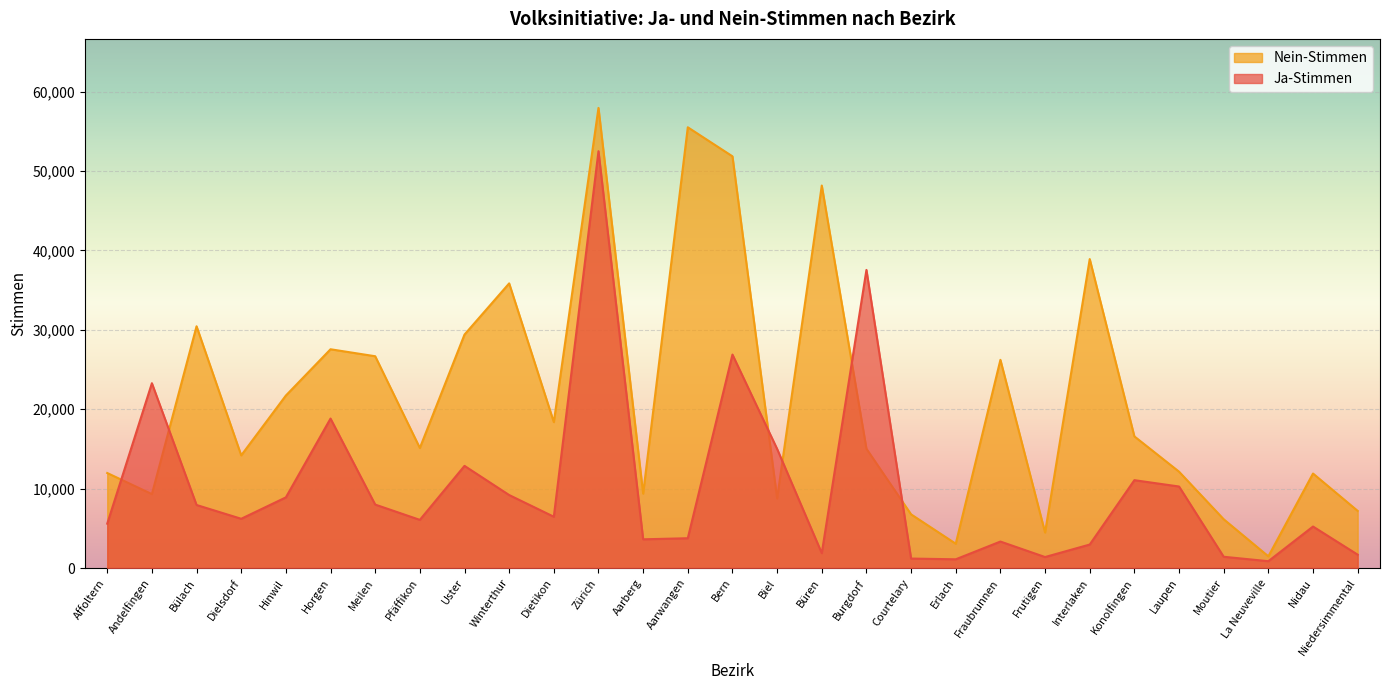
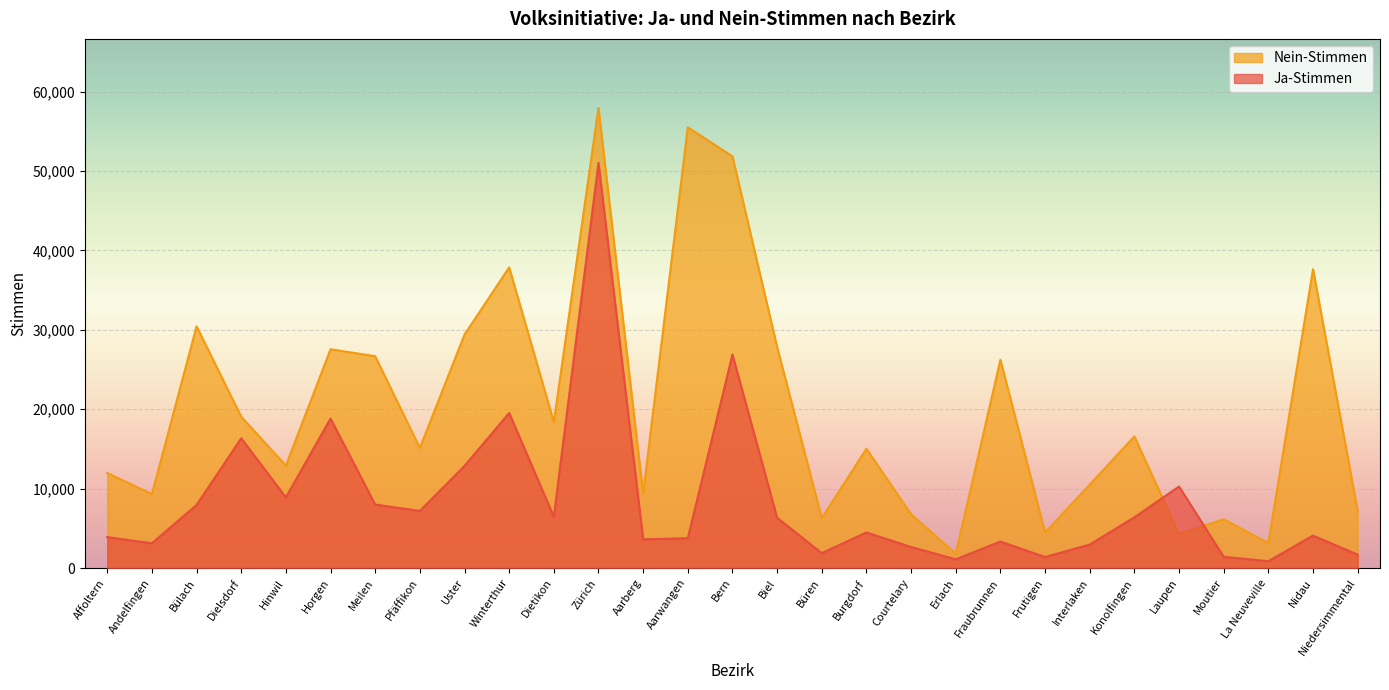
  {
    "Nein-Stimmen": {
      "Affoltern": "12,000",
      "Andelfingen": "9,000",
      "Bülach": "30,000",
-     "Dielsdorf": "14,000",
-     "Hinwil": "22,000",
+     "Dielsdorf": "19,000",
+     "Hinwil": "13,000",
      "Horgen": "28,000",
      "Meilen": "27,000",
      "Pfäffikon": "15,000",
      "Uster": "29,000",
-     "Winterthur": "36,000",
+     "Winterthur": "38,000",
      "Dietikon": "18,000",
      "Zürich": "58,000",
      "Aarberg": "9,000",
      "Aarwangen": "55,000",
      "Bern": "52,000",
-     "Biel": "9,000",
-     "Büren": "48,000",
+     "Biel": "28,000",
+     "Büren": "6,000",
      "Burgdorf": "15,000",
      "Courtelary": "7,000",
-     "Erlach": "3,000",
+     "Erlach": "2,000",
      "Fraubrunnen": "26,000",
      "Frutigen": "4,000",
-     "Interlaken": "39,000",
+     "Interlaken": "11,000",
      "Konolfingen": "17,000",
-     "Laupen": "12,000",
+     "Laupen": "4,000",
      "Moutier": "6,000",
-     "La Neuveville": "1,000",
-     "Nidau": "12,000",
+     "La Neuveville": "3,000",
+     "Nidau": "38,000",
      "Niedersimmental": "7,000"
    },
    "Ja-Stimmen": {
-     "Affoltern": "6,000",
-     "Andelfingen": "23,000",
+     "Affoltern": "4,000",
+     "Andelfingen": "3,000",
      "Bülach": "8,000",
-     "Dielsdorf": "6,000",
+     "Dielsdorf": "16,000",
      "Hinwil": "9,000",
      "Horgen": "19,000",
      "Meilen": "8,000",
-     "Pfäffikon": "6,000",
+     "Pfäffikon": "7,000",
      "Uster": "13,000",
-     "Winterthur": "9,000",
+     "Winterthur": "20,000",
      "Dietikon": "6,000",
-     "Zürich": "52,000",
+     "Zürich": "51,000",
      "Aarberg": "4,000",
      "Aarwangen": "4,000",
      "Bern": "27,000",
-     "Biel": "15,000",
+     "Biel": "6,000",
      "Büren": "2,000",
-     "Burgdorf": "38,000",
-     "Courtelary": "1,000",
+     "Burgdorf": "4,000",
+     "Courtelary": "3,000",
      "Erlach": "1,000",
      "Fraubrunnen": "3,000",
      "Frutigen": "1,000",
      "Interlaken": "3,000",
-     "Konolfingen": "11,000",
+     "Konolfingen": "6,000",
      "Laupen": "10,000",
      "Moutier": "1,000",
      "La Neuveville": "1,000",
-     "Nidau": "5,000",
+     "Nidau": "4,000",
      "Niedersimmental": "2,000"
    }
  }
